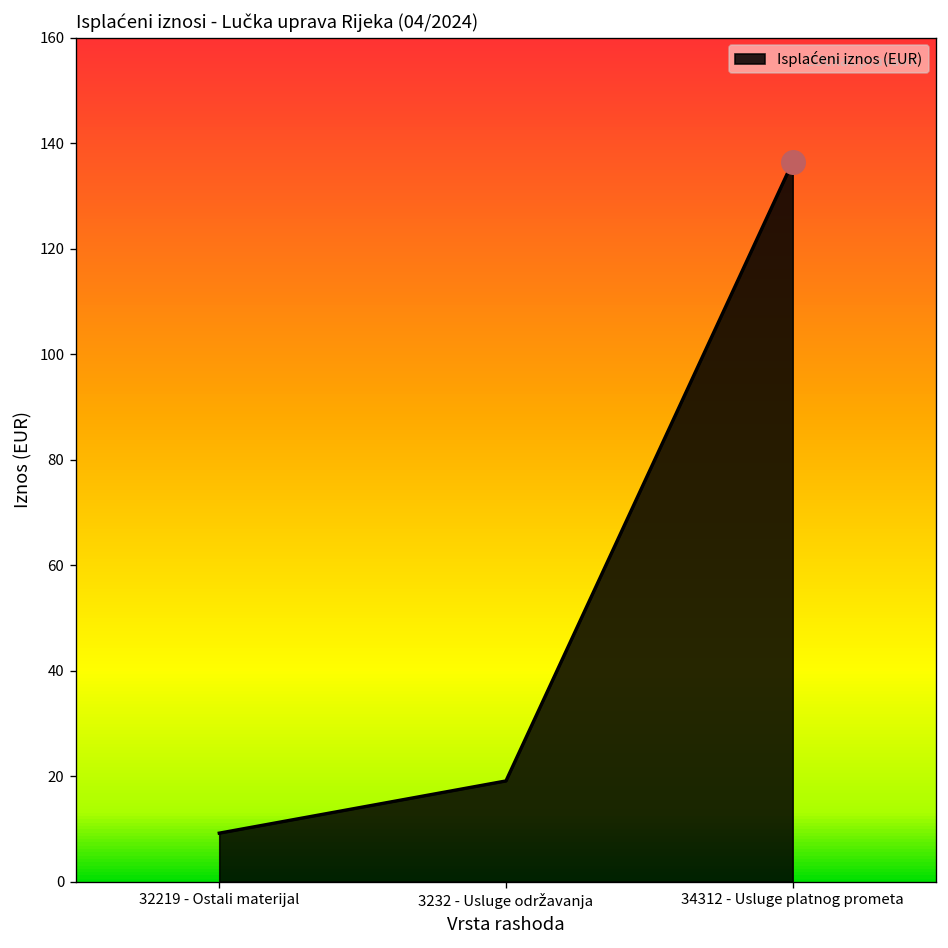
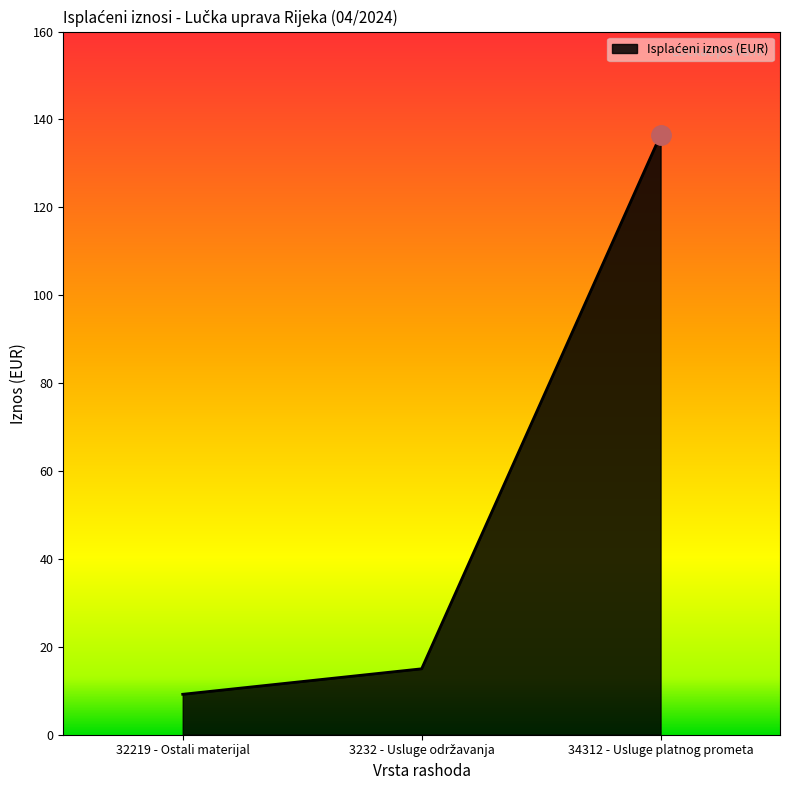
  {
    "Isplaćeni iznos (EUR)": {
      "32219 - Ostali materijal": 9,
-     "3232 - Usluge održavanja": 19
+     "3232 - Usluge održavanja": 15
    }
  }
